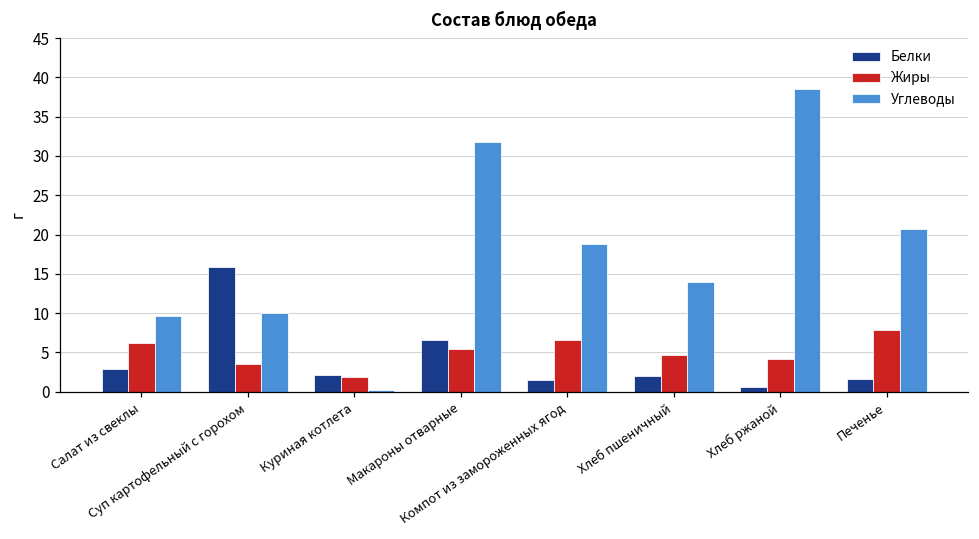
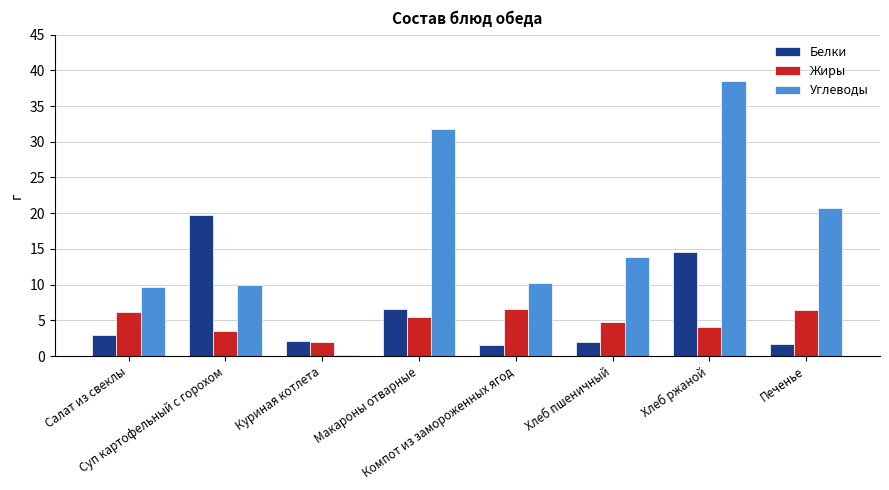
  {
    "Белки": {
      "Салат из свеклы": 3,
-     "Суп картофельный с горохом": 16,
+     "Суп картофельный с горохом": 20,
      "Куриная котлета": 2,
      "Макароны отварные": 7,
      "Компот из замороженных ягод": 2,
      "Хлеб пшеничный": 2,
-     "Хлеб ржаной": 1,
+     "Хлеб ржаной": 15,
      "Печенье": 2
    },
    "Жиры": {
      "Салат из свеклы": 6,
      "Суп картофельный с горохом": 4,
      "Куриная котлета": 2,
      "Макароны отварные": 5,
      "Компот из замороженных ягод": 7,
      "Хлеб пшеничный": 5,
      "Хлеб ржаной": 4,
-     "Печенье": 8
+     "Печенье": 6
    },
    "Углеводы": {
      "Салат из свеклы": 10,
      "Суп картофельный с горохом": 10,
      "Макароны отварные": 32,
-     "Компот из замороженных ягод": 19,
+     "Компот из замороженных ягод": 10,
      "Хлеб пшеничный": 14,
      "Хлеб ржаной": 39,
      "Печенье": 21
    }
  }
